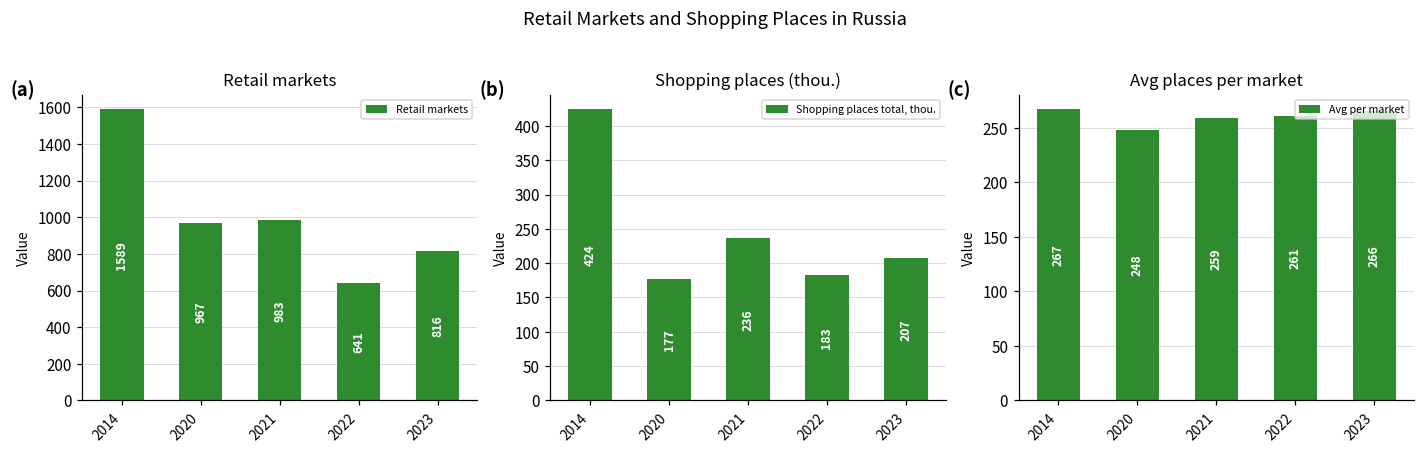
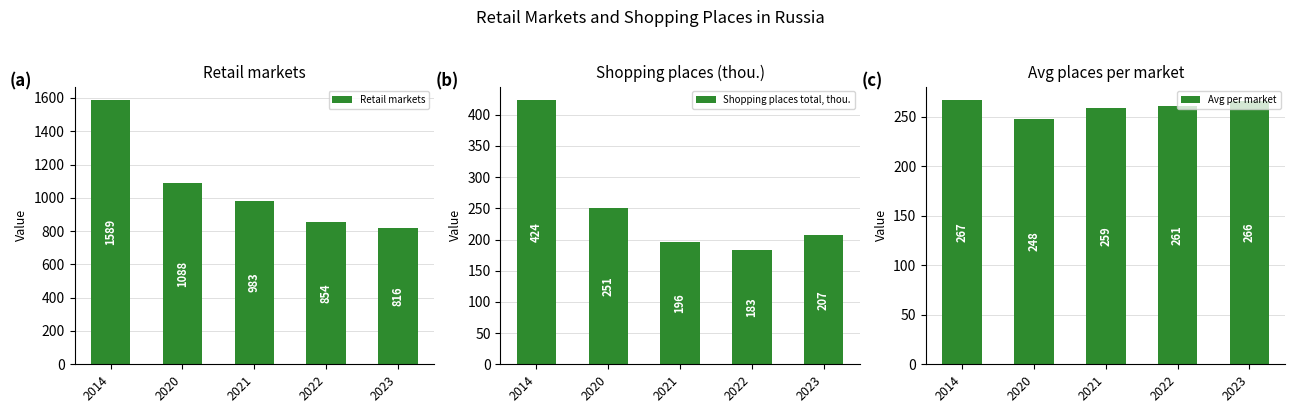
  {
    "Retail markets": {
      "2014": 1589,
-     "2020": 967,
+     "2020": 1088,
      "2021": 983,
-     "2022": 641,
+     "2022": 854,
      "2023": 816
    },
    "Shopping places (thou.)": {
      "2014": 424,
-     "2020": 177,
-     "2021": 236,
+     "2020": 251,
+     "2021": 196,
      "2022": 183,
      "2023": 207
    },
    "Avg places per market": {
      "2014": 267,
      "2020": 248,
      "2021": 259
    }
  }
